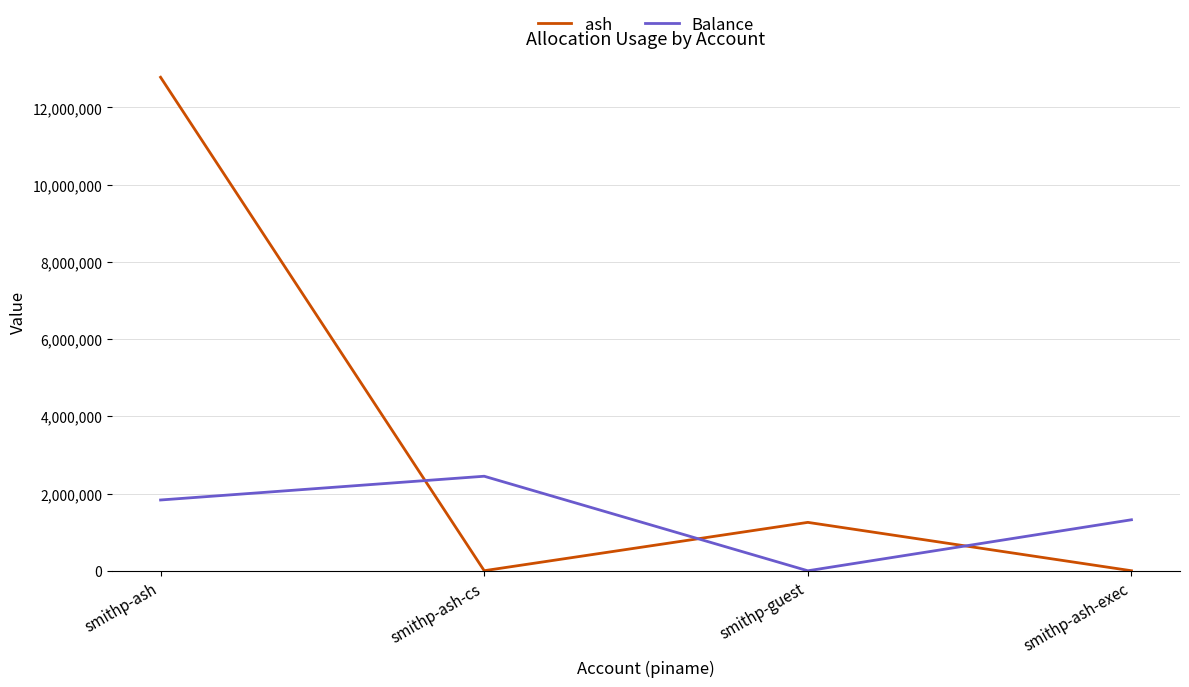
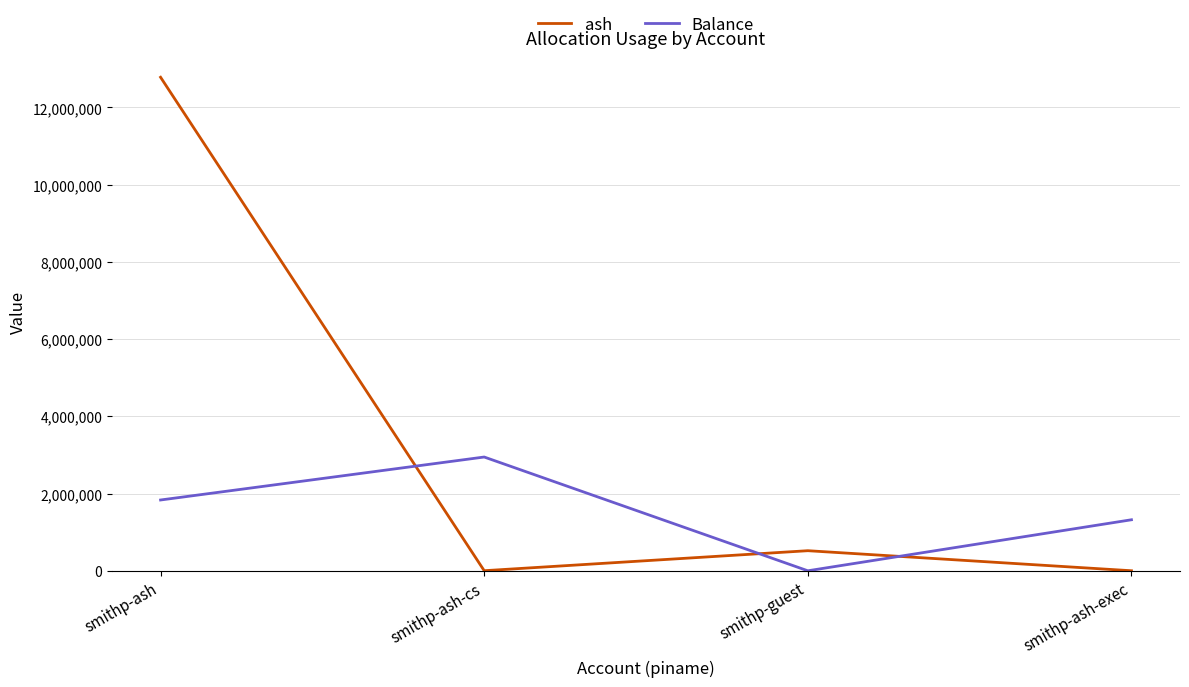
  {
    "ash": {
      "smithp-ash": "12,800,000",
      "smithp-ash-cs": "0",
-     "smithp-guest": "1,300,000",
+     "smithp-guest": "500,000",
      "smithp-ash-exec": "0"
    },
    "Balance": {
      "smithp-ash": "1,800,000",
-     "smithp-ash-cs": "2,400,000",
+     "smithp-ash-cs": "2,900,000",
      "smithp-guest": "0",
      "smithp-ash-exec": "1,300,000"
    }
  }
